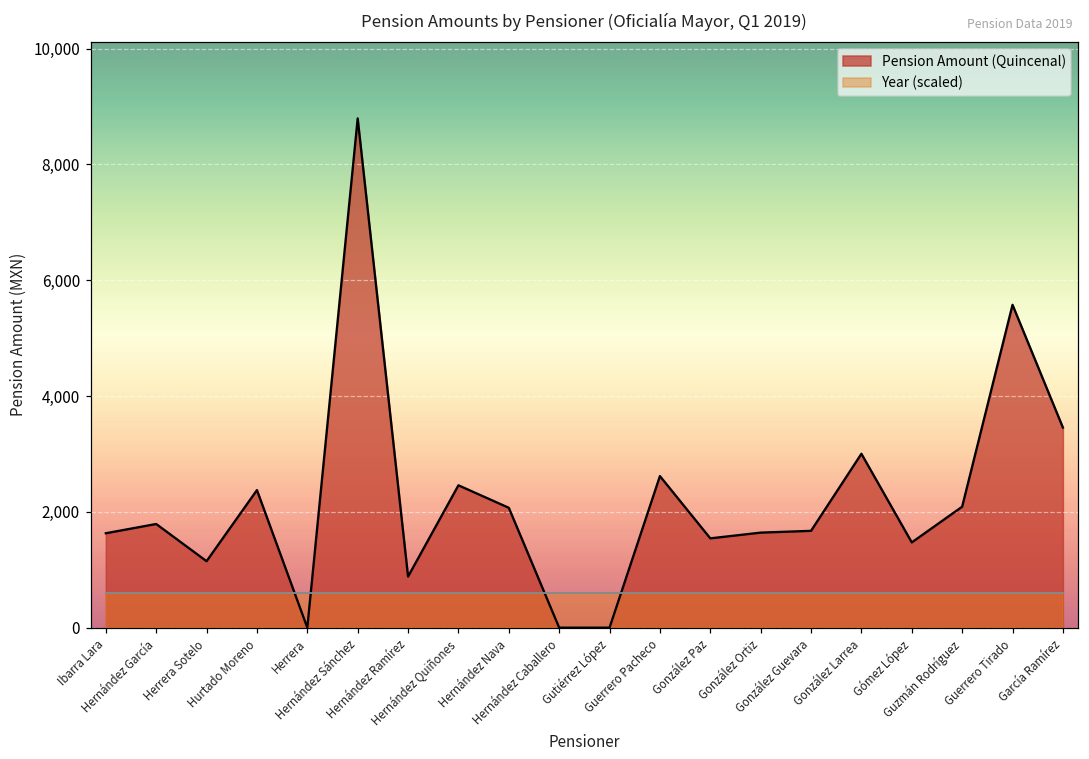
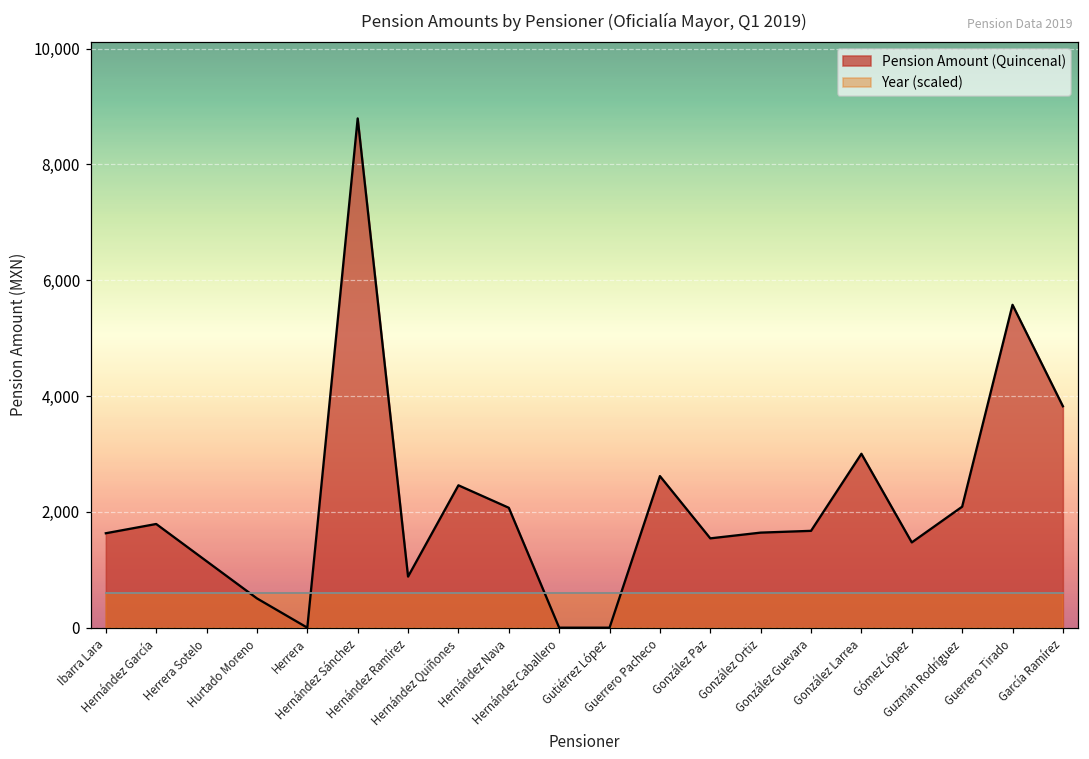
  {
    "Pension Amount (Quincenal)": {
      "Ibarra Lara": "1,600",
      "Hernández García": "1,800",
      "Herrera Sotelo": "1,100",
-     "Hurtado Moreno": "2,400",
+     "Hurtado Moreno": "500",
      "Herrera": "0",
      "Hernández Sánchez": "8,800",
      "Hernández Ramírez": "900",
      "Hernández Quiñones": "2,500",
      "Hernández Nava": "2,100",
      "Hernández Caballero": "0",
      "Gutiérrez López": "0",
      "Guerrero Pacheco": "2,600",
      "González Paz": "1,500",
      "González Ortiz": "1,600",
      "González Guevara": "1,700",
      "González Larrea": "3,000",
      "Gómez López": "1,500",
      "Guzmán Rodríguez": "2,100",
      "Guerrero Tirado": "5,600",
-     "García Ramírez": "3,500"
+     "García Ramírez": "3,800"
    },
    "Year (scaled)": {
      "Ibarra Lara": "600",
      "Hernández García": "600",
      "Herrera Sotelo": "600",
      "Hurtado Moreno": "600",
      "Herrera": "600",
      "Hernández Sánchez": "600",
      "Hernández Ramírez": "600",
      "Hernández Quiñones": "600",
      "Hernández Nava": "600",
      "Hernández Caballero": "600",
      "Gutiérrez López": "600",
      "Guerrero Pacheco": "600",
      "González Paz": "600",
      "González Ortiz": "600",
      "González Guevara": "600",
      "González Larrea": "600",
      "Gómez López": "600",
      "Guzmán Rodríguez": "600",
      "Guerrero Tirado": "600",
      "García Ramírez": "600"
    }
  }
